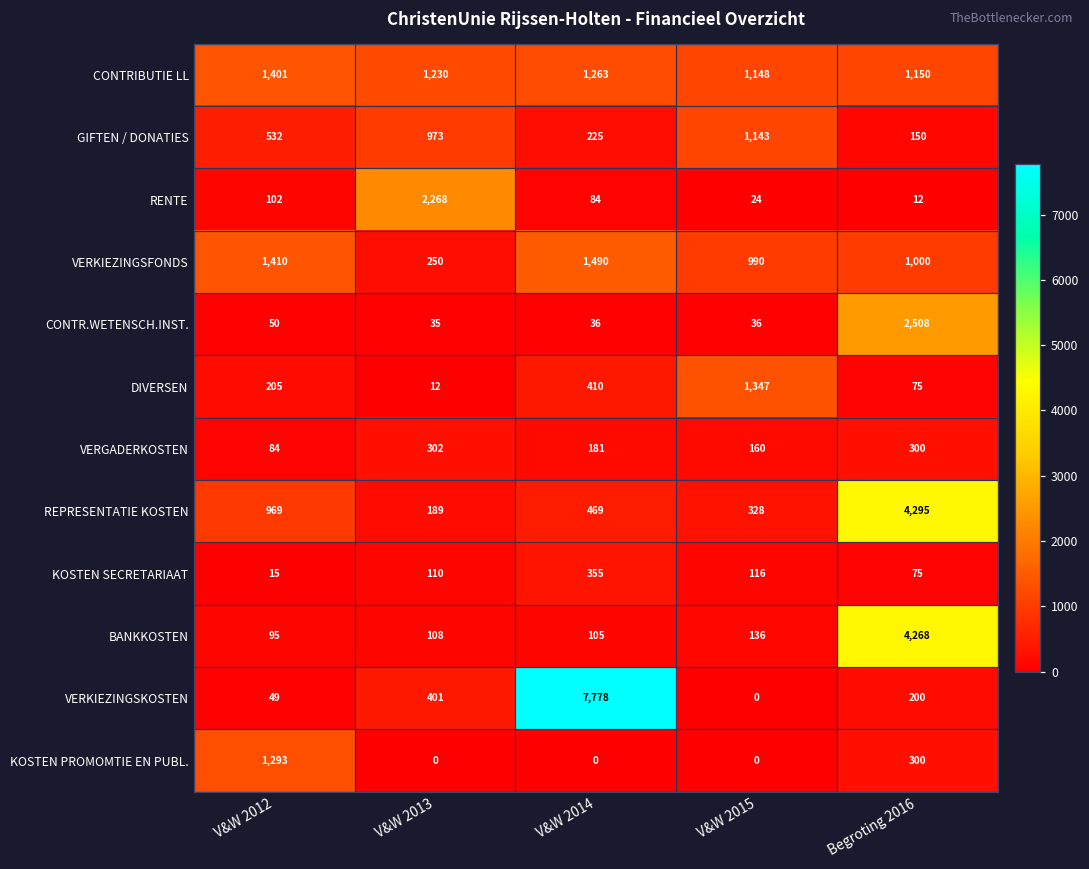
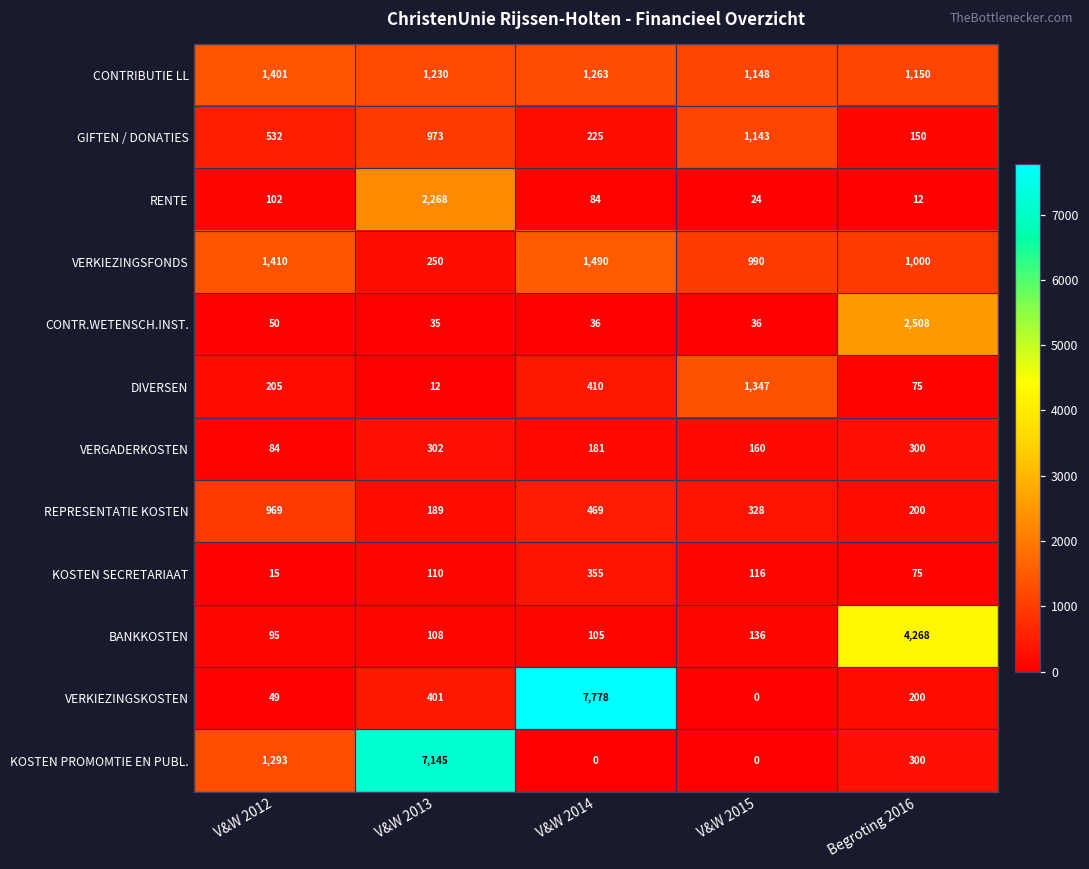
  {
    "CONTRIBUTIE LL": {
      "V&W 2012": "1,401",
      "V&W 2013": "1,230",
      "V&W 2014": "1,263",
      "V&W 2015": "1,148",
      "Begroting 2016": "1,150"
    },
    "GIFTEN / DONATIES": {
      "V&W 2012": "532",
      "V&W 2013": "973",
      "V&W 2014": "225",
      "V&W 2015": "1,143",
      "Begroting 2016": "150"
    },
    "RENTE": {
      "V&W 2012": "102",
      "V&W 2013": "2,268",
      "V&W 2014": "84",
      "V&W 2015": "24",
      "Begroting 2016": "12"
    },
    "VERKIEZINGSFONDS": {
      "V&W 2012": "1,410",
      "V&W 2013": "250",
      "V&W 2014": "1,490",
      "V&W 2015": "990",
      "Begroting 2016": "1,000"
    },
    "CONTR.WETENSCH.INST.": {
      "V&W 2012": "50",
      "V&W 2013": "35",
      "V&W 2014": "36",
      "V&W 2015": "36",
      "Begroting 2016": "2,508"
    },
    "DIVERSEN": {
      "V&W 2012": "205",
      "V&W 2013": "12",
      "V&W 2014": "410",
      "V&W 2015": "1,347",
      "Begroting 2016": "75"
    },
    "VERGADERKOSTEN": {
      "V&W 2012": "84",
      "V&W 2013": "302",
      "V&W 2014": "181",
      "V&W 2015": "160",
      "Begroting 2016": "300"
    },
    "REPRESENTATIE KOSTEN": {
      "V&W 2012": "969",
      "V&W 2013": "189",
      "V&W 2014": "469",
      "V&W 2015": "328",
-     "Begroting 2016": "4,295"
+     "Begroting 2016": "200"
    },
    "KOSTEN SECRETARIAAT": {
      "V&W 2012": "15",
      "V&W 2013": "110",
      "V&W 2014": "355",
      "V&W 2015": "116",
      "Begroting 2016": "75"
    },
    "BANKKOSTEN": {
      "V&W 2012": "95",
      "V&W 2013": "108",
      "V&W 2014": "105",
      "V&W 2015": "136",
      "Begroting 2016": "4,268"
    },
    "VERKIEZINGSKOSTEN": {
      "V&W 2012": "49",
      "V&W 2013": "401",
      "V&W 2014": "7,778",
      "V&W 2015": "0",
      "Begroting 2016": "200"
    },
    "KOSTEN PROMOMTIE EN PUBL.": {
      "V&W 2012": "1,293",
-     "V&W 2013": "0",
+     "V&W 2013": "7,145",
      "V&W 2014": "0",
      "V&W 2015": "0",
      "Begroting 2016": "300"
    }
  }
